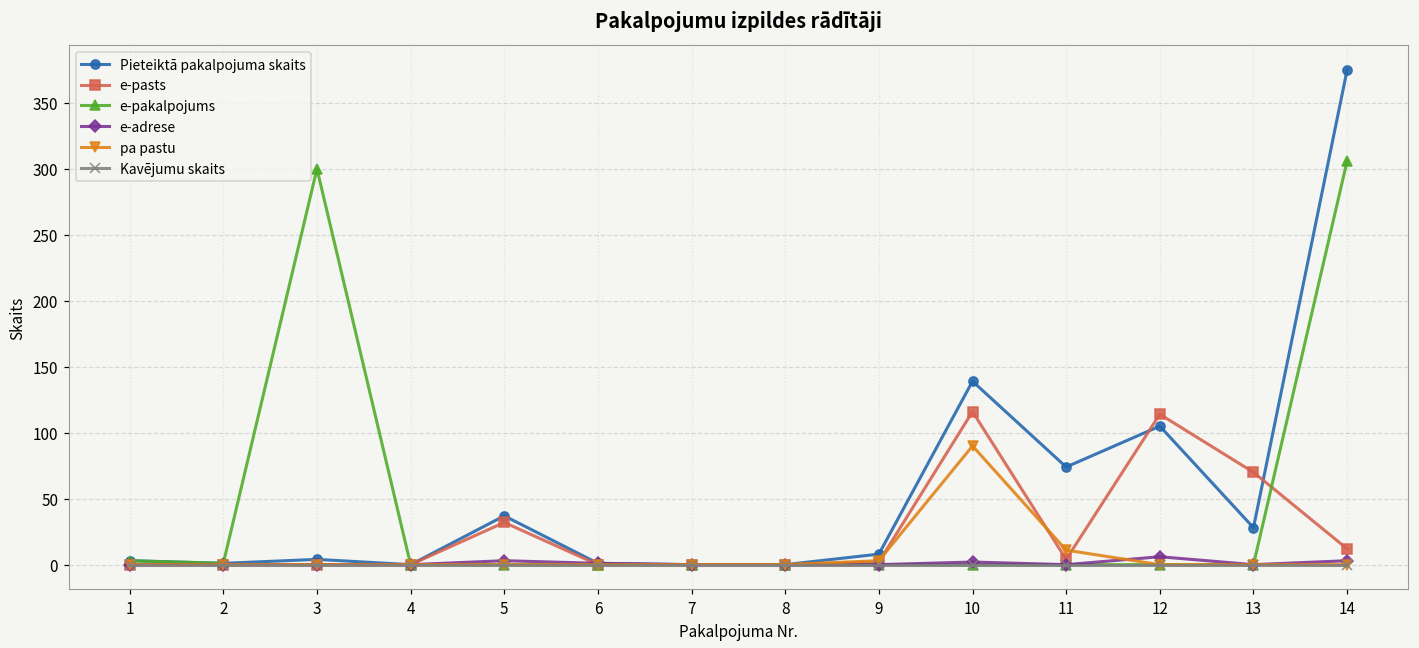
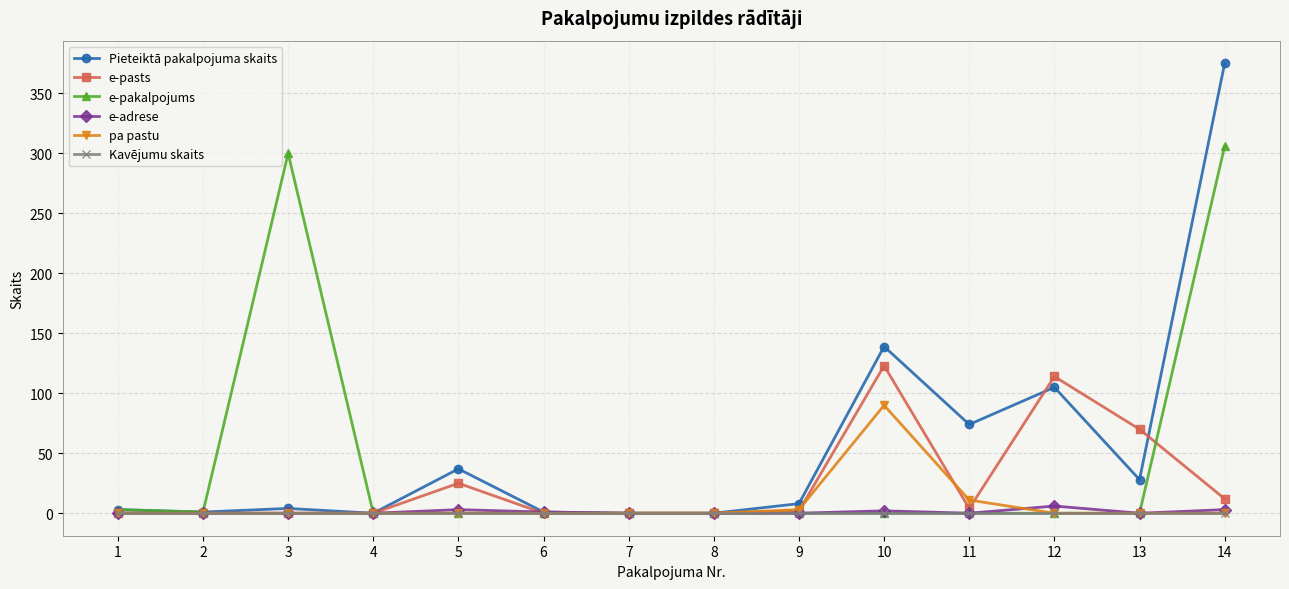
  {
    "Pieteiktā pakalpojuma skaits": {
      "3": 4,
      "5": 37,
      "9": 8,
      "10": 139,
      "11": 74,
      "12": 105,
      "13": 28,
      "14": 375
    },
    "e-pasts": {
-     "5": 32,
-     "10": 116,
+     "5": 25,
+     "10": 123,
      "11": 4,
      "12": 114,
      "13": 70,
      "14": 12
    },
    "e-pakalpojums": {
      "3": 300,
      "14": 306
    },
    "e-adrese": {
      "5": 3,
      "12": 6,
      "14": 3
    },
    "pa pastu": {
      "10": 90,
      "11": 11
    }
  }
